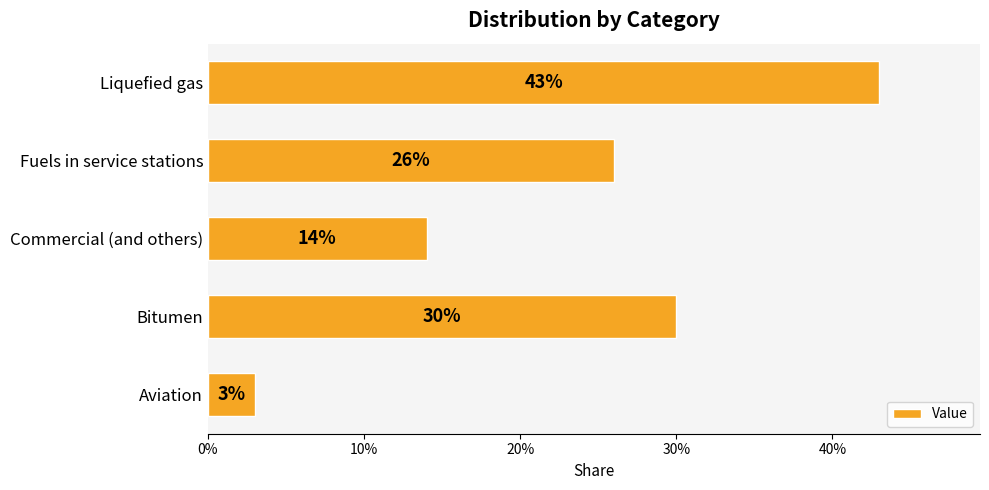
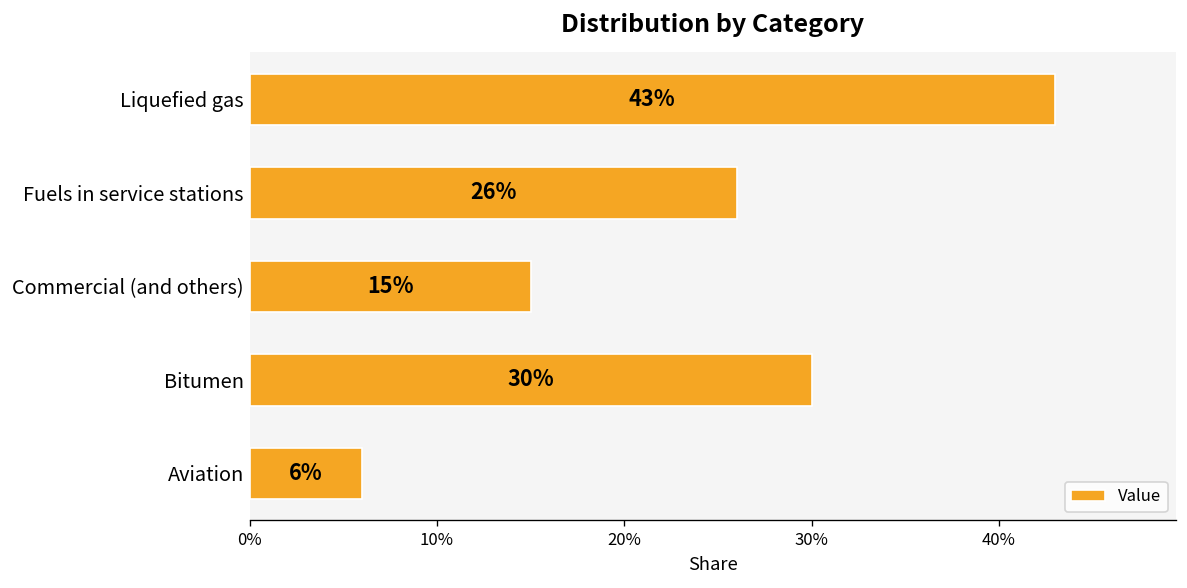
  {
    "Liquefied gas": "43%",
    "Fuels in service stations": "26%",
-   "Commercial (and others)": "14%",
+   "Commercial (and others)": "15%",
    "Bitumen": "30%",
-   "Aviation": "3%"
+   "Aviation": "6%"
  }
